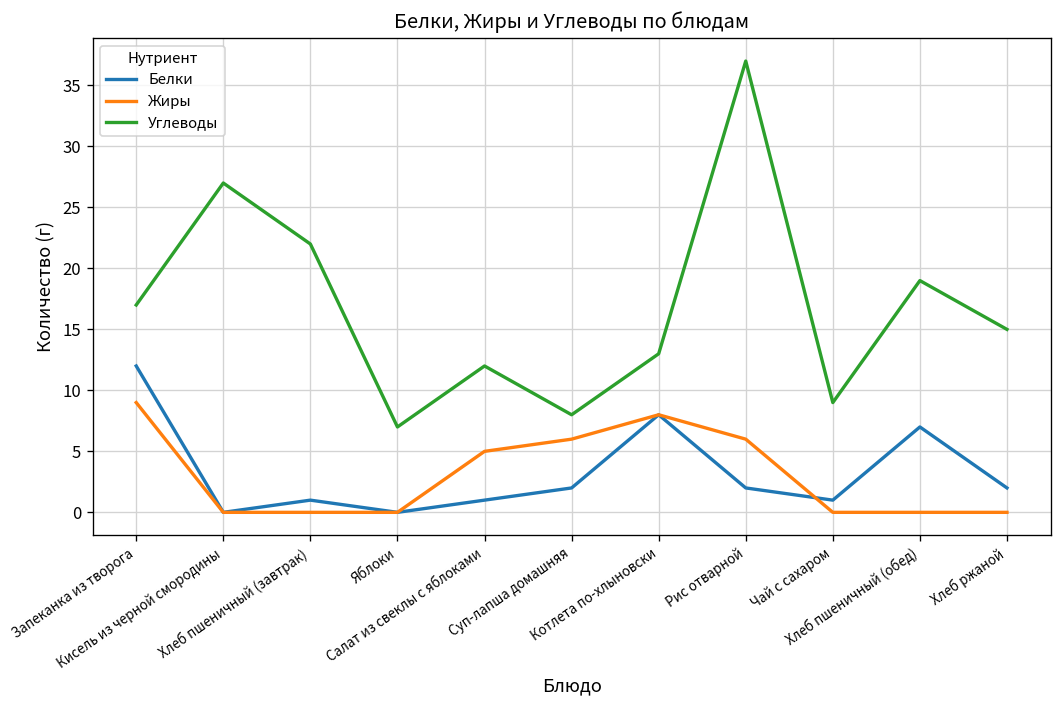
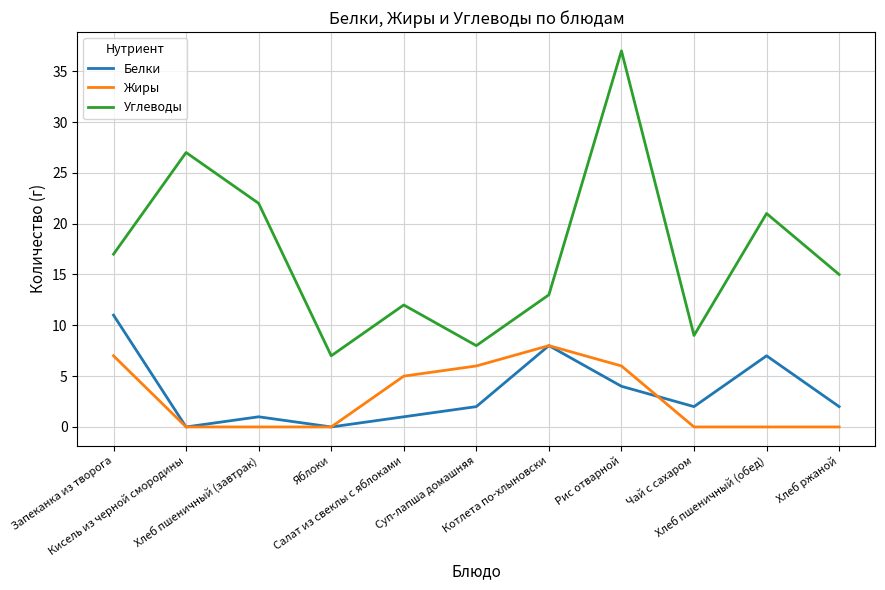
  {
    "Белки": {
-     "Запеканка из творога": 12,
+     "Запеканка из творога": 11,
      "Хлеб пшеничный (завтрак)": 1,
      "Салат из свеклы с яблоками": 1,
      "Суп-лапша домашняя": 2,
-     "Рис отварной": 2,
-     "Чай с сахаром": 1,
+     "Рис отварной": 4,
+     "Чай с сахаром": 2,
      "Хлеб пшеничный (обед)": 7,
      "Хлеб ржаной": 2
    },
    "Жиры": {
-     "Запеканка из творога": 9,
+     "Запеканка из творога": 7,
      "Хлеб пшеничный (завтрак)": 0,
      "Салат из свеклы с яблоками": 5,
      "Суп-лапша домашняя": 6,
      "Рис отварной": 6,
      "Чай с сахаром": 0,
      "Хлеб пшеничный (обед)": 0,
      "Хлеб ржаной": 0
    },
    "Углеводы": {
      "Запеканка из творога": 17,
      "Кисель из черной смородины": 27,
      "Хлеб пшеничный (завтрак)": 22,
      "Яблоки": 7,
      "Салат из свеклы с яблоками": 12,
      "Суп-лапша домашняя": 8,
      "Котлета по-хлыновски": 13,
      "Рис отварной": 37,
      "Чай с сахаром": 9,
-     "Хлеб пшеничный (обед)": 19,
+     "Хлеб пшеничный (обед)": 21,
      "Хлеб ржаной": 15
    }
  }
